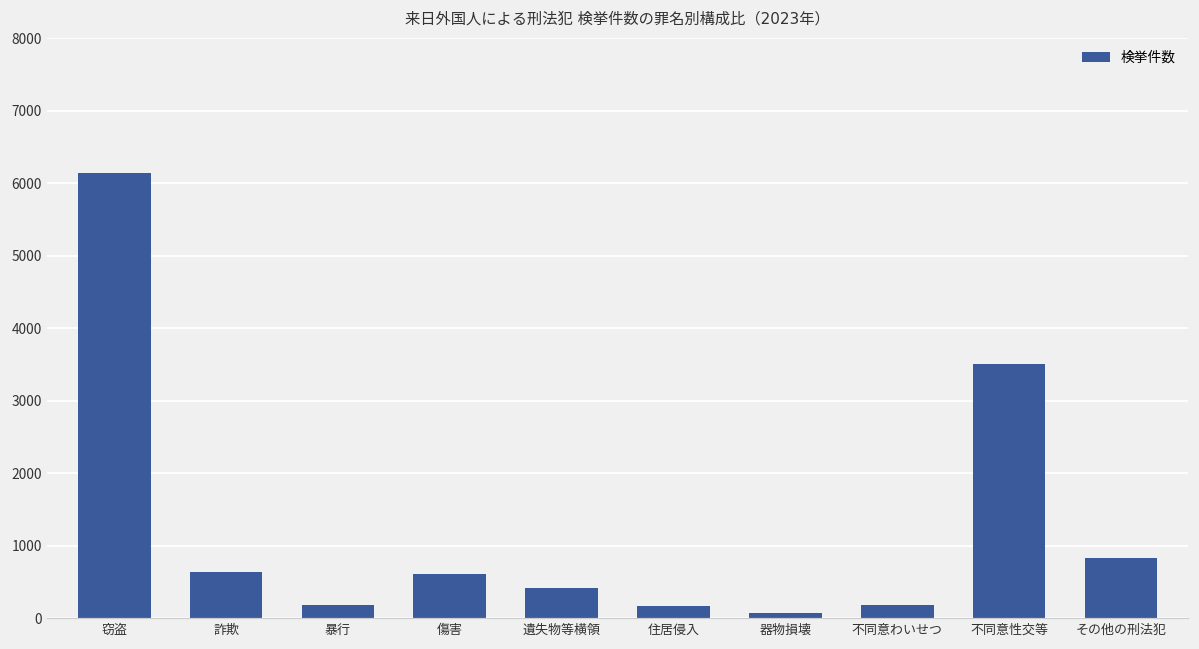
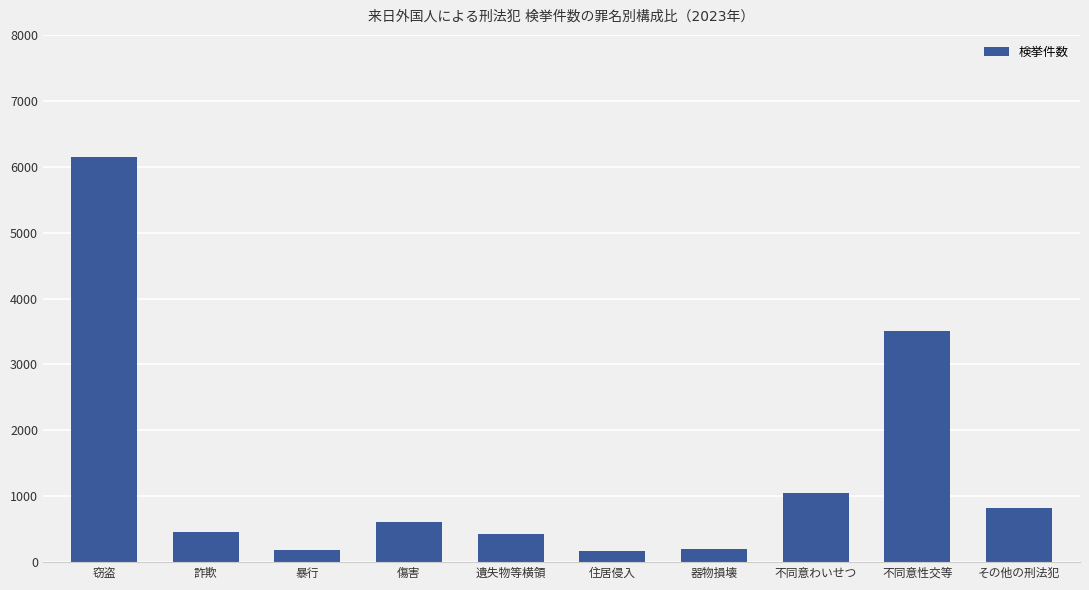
  {
    "窃盗": 6100,
-   "詐欺": 600,
+   "詐欺": 500,
    "暴行": 200,
    "傷害": 600,
    "遺失物等横領": 400,
    "住居侵入": 200,
-   "器物損壊": 100,
-   "不同意わいせつ": 200,
+   "器物損壊": 200,
+   "不同意わいせつ": 1000,
    "不同意性交等": 3500,
    "その他の刑法犯": 800
  }
